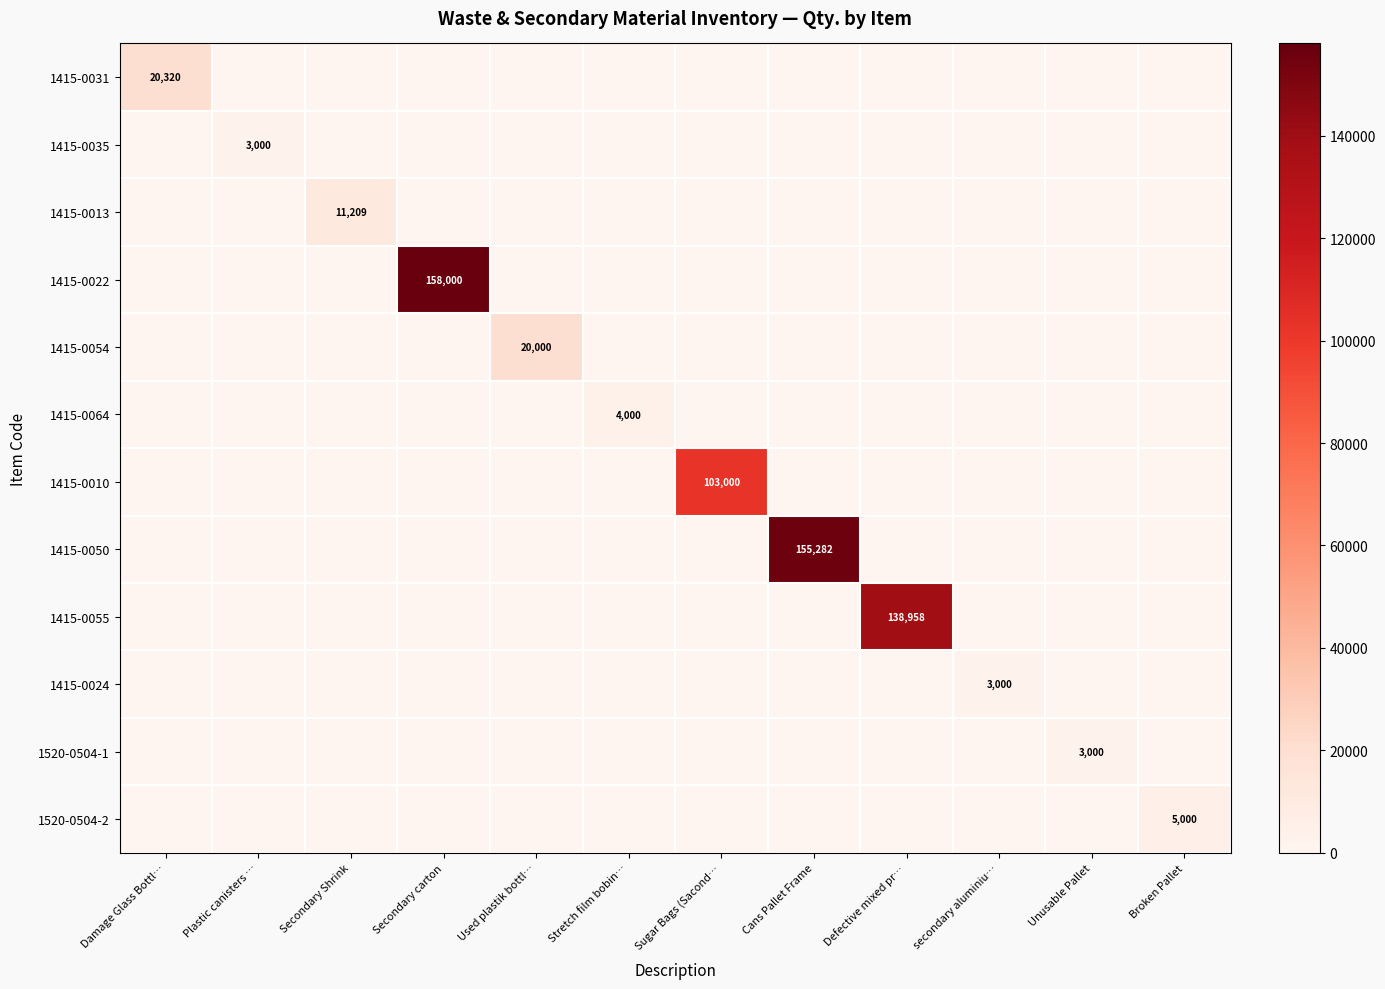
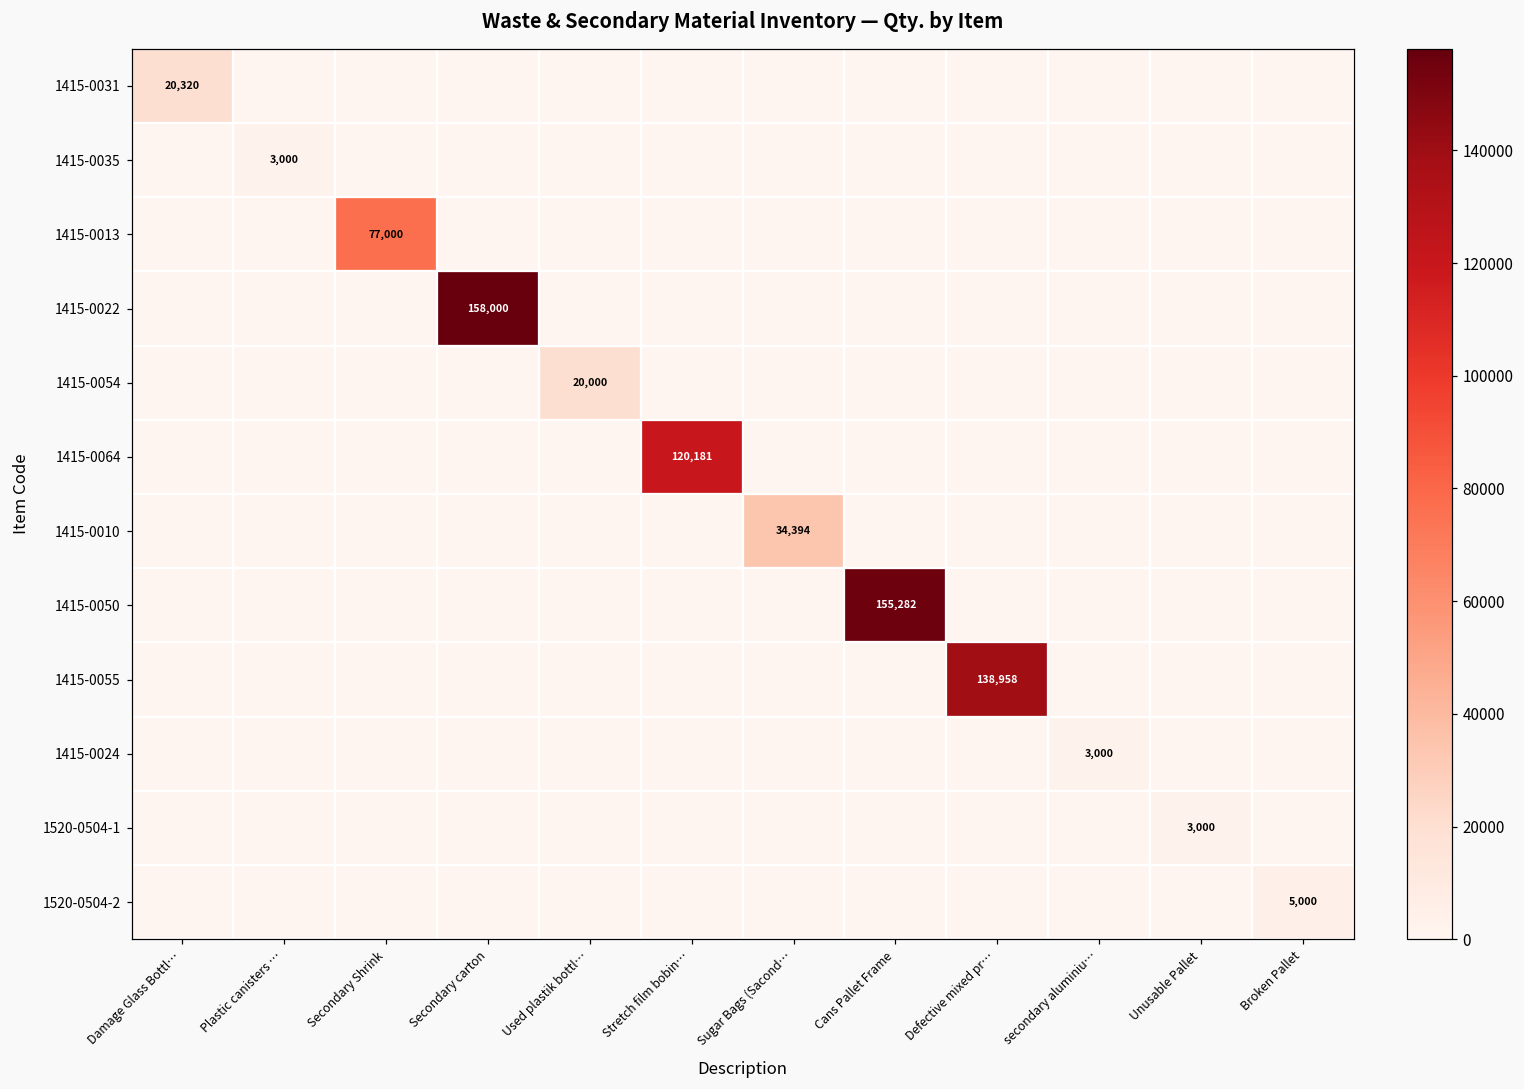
  {
    "1415-0031": {
      "Damage Glass Bottl…": "20,320"
    },
    "1415-0035": {
      "Plastic canisters …": "3,000"
    },
    "1415-0013": {
-     "Secondary Shrink": "11,209"
+     "Secondary Shrink": "77,000"
    },
    "1415-0022": {
      "Secondary carton": "158,000"
    },
    "1415-0054": {
      "Used plastik bottl…": "20,000"
    },
    "1415-0064": {
-     "Stretch film bobin…": "4,000"
+     "Stretch film bobin…": "120,181"
    },
    "1415-0010": {
-     "Sugar Bags (Sacond…": "103,000"
+     "Sugar Bags (Sacond…": "34,394"
    },
    "1415-0050": {
      "Cans Pallet Frame": "155,282"
    },
    "1415-0055": {
      "Defective mixed pr…": "138,958"
    },
    "1415-0024": {
      "secondary aluminiu…": "3,000"
    },
    "1520-0504-1": {
      "Unusable Pallet": "3,000"
    },
    "1520-0504-2": {
      "Broken Pallet": "5,000"
    }
  }
